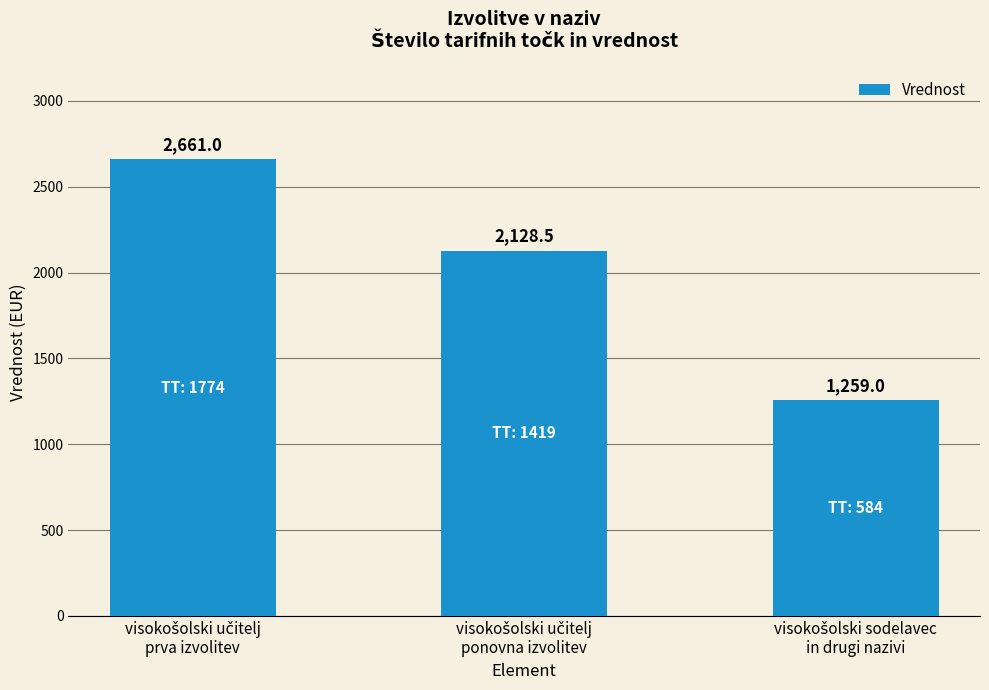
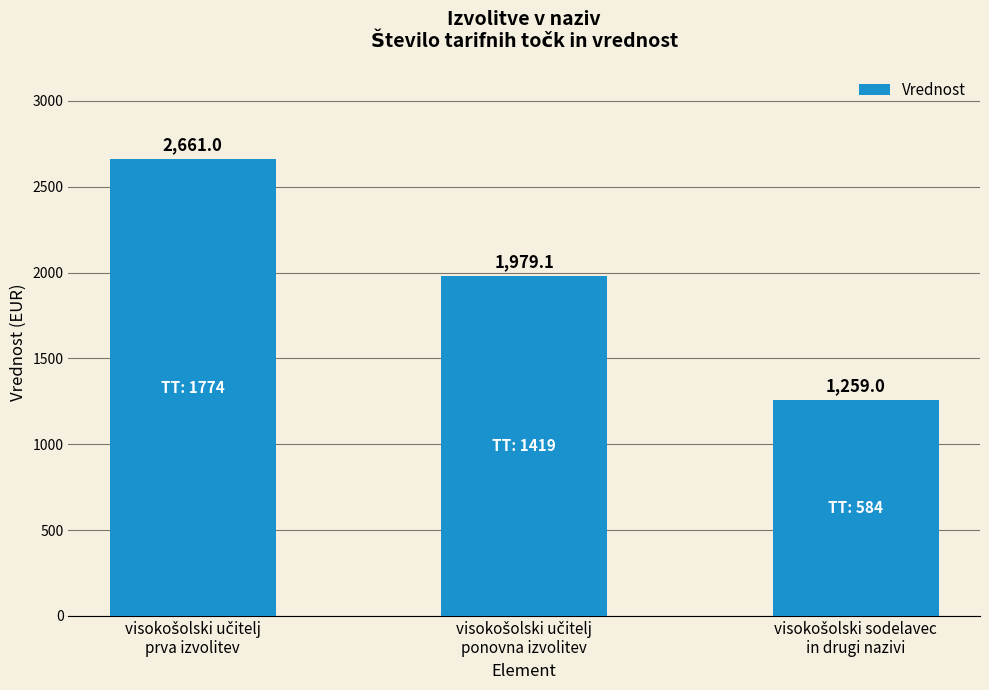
  {
    "visokošolski učitelj prva izvolitev": "2,661.0",
-   "visokošolski učitelj ponovna izvolitev": "2,128.5",
+   "visokošolski učitelj ponovna izvolitev": "1,979.1",
    "visokošolski sodelavec in drugi nazivi": "1,259.0"
  }
